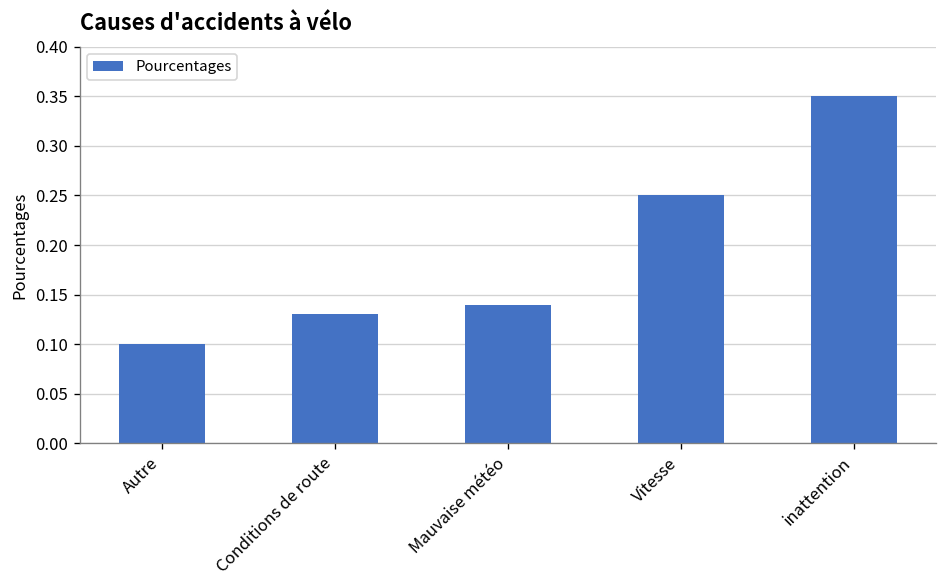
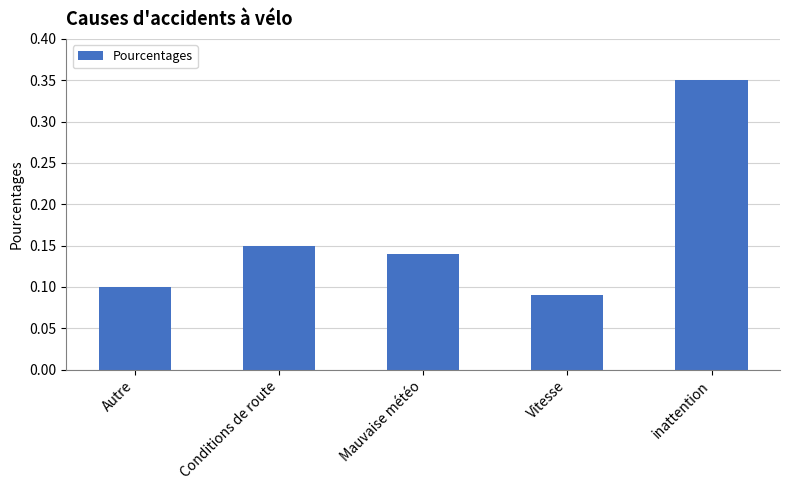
  {
    "Autre": 0.10,
-   "Conditions de route": 0.13,
+   "Conditions de route": 0.15,
    "Mauvaise météo": 0.14,
-   "Vitesse": 0.25,
+   "Vitesse": 0.09,
    "inattention": 0.35
  }
